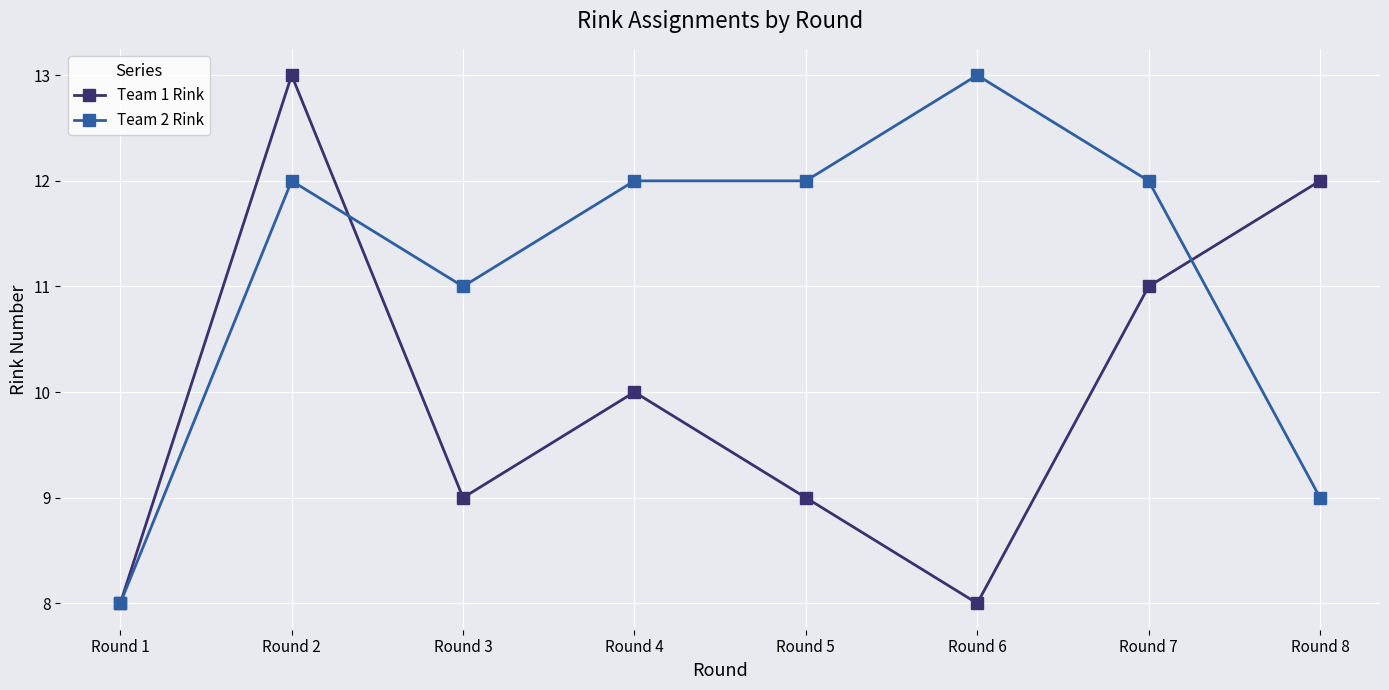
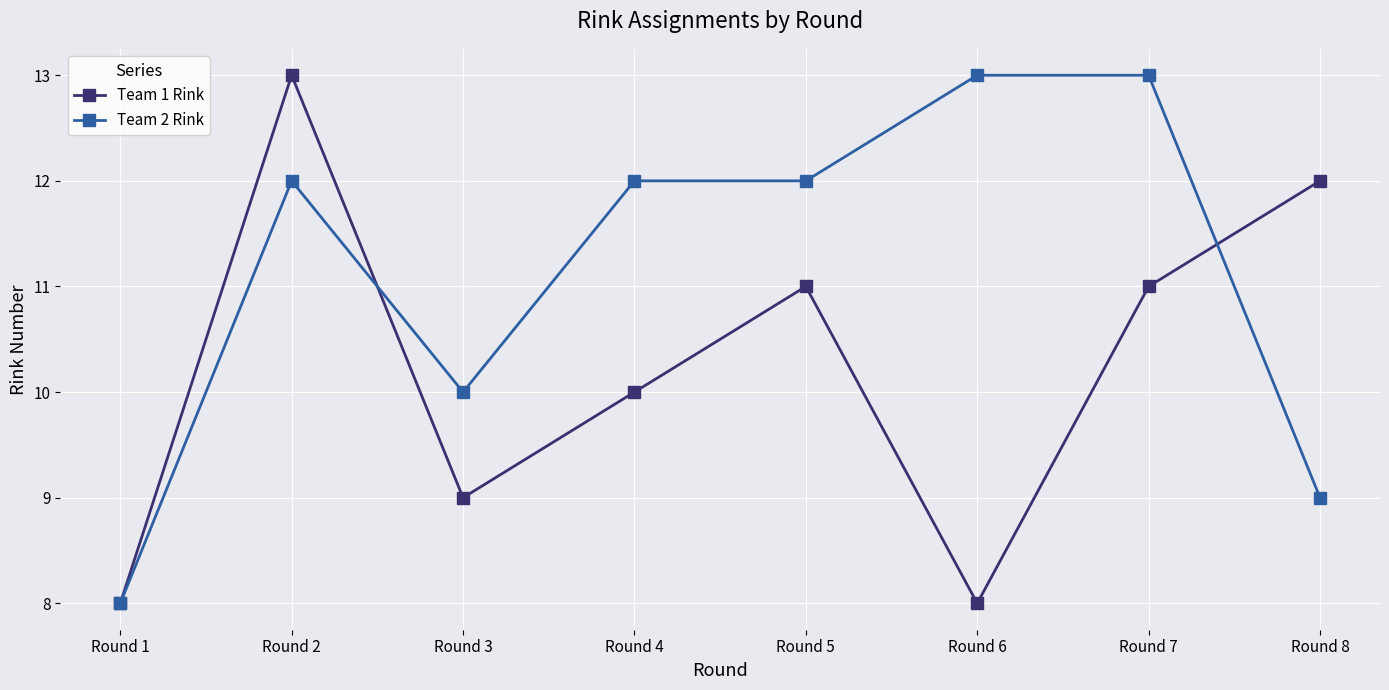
  {
    "Team 1 Rink": {
      "Round 2": 13,
      "Round 3": 9,
      "Round 4": 10,
-     "Round 5": 9,
+     "Round 5": 11,
      "Round 6": 8,
      "Round 7": 11,
      "Round 8": 12
    },
    "Team 2 Rink": {
      "Round 2": 12,
-     "Round 3": 11,
+     "Round 3": 10,
      "Round 4": 12,
      "Round 5": 12,
      "Round 6": 13,
-     "Round 7": 12,
+     "Round 7": 13,
      "Round 8": 9
    }
  }
